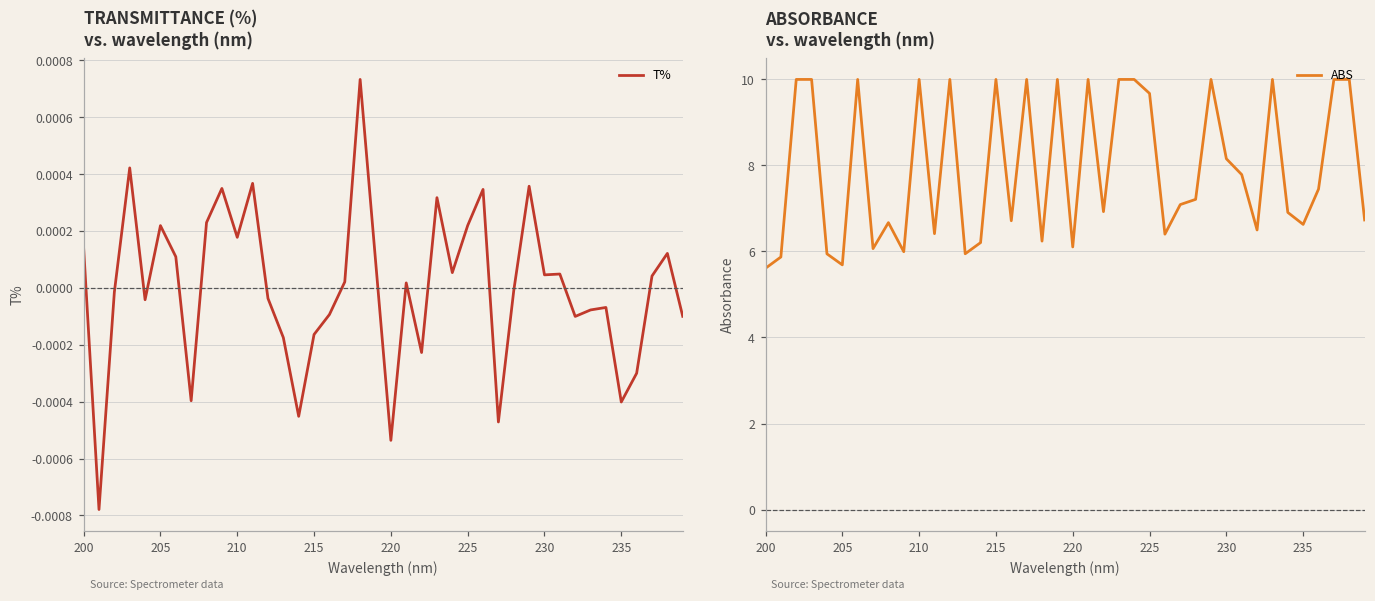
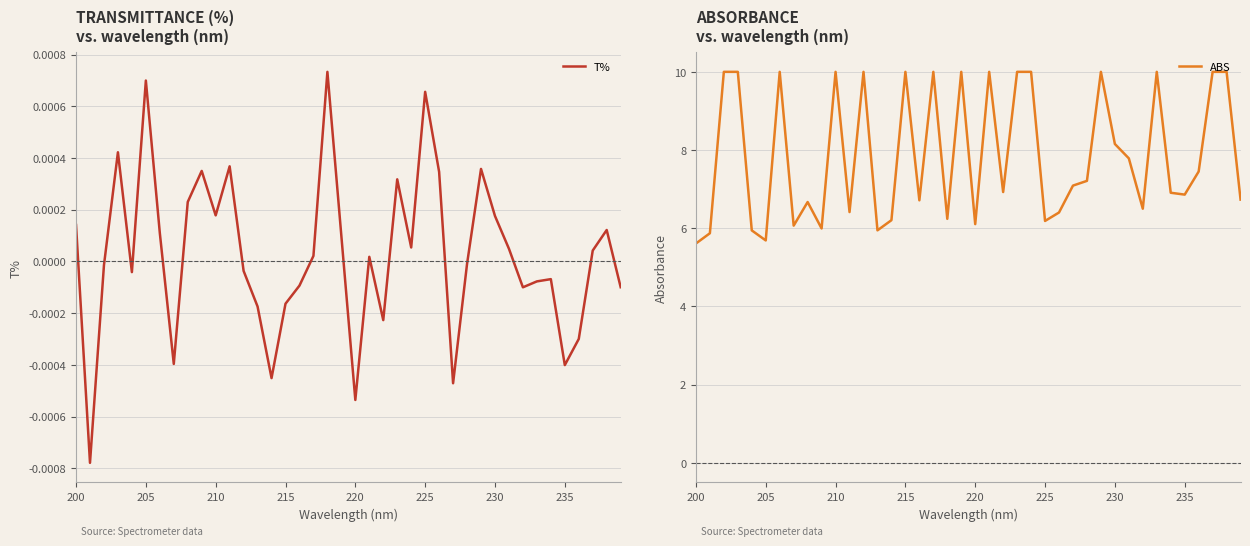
  {
    "TRANSMITTANCE (%) vs. wavelength (nm)": {
      "200": 0.00014,
-     "205": 0.00022,
+     "205": 0.00070,
      "210": 0.00018,
      "215": -0.00016,
      "220": -0.00054,
-     "225": 0.00022,
-     "230": 0.00005,
+     "225": 0.00066,
+     "230": 0.00018,
      "235": -0.00040
    },
    "ABSORBANCE vs. wavelength (nm)": {
      "200": 5.6,
      "205": 5.7,
      "210": 10.0,
      "215": 10.0,
      "220": 6.1,
-     "225": 9.7,
+     "225": 6.2,
      "230": 8.2,
-     "235": 6.6
+     "235": 6.9
    }
  }
